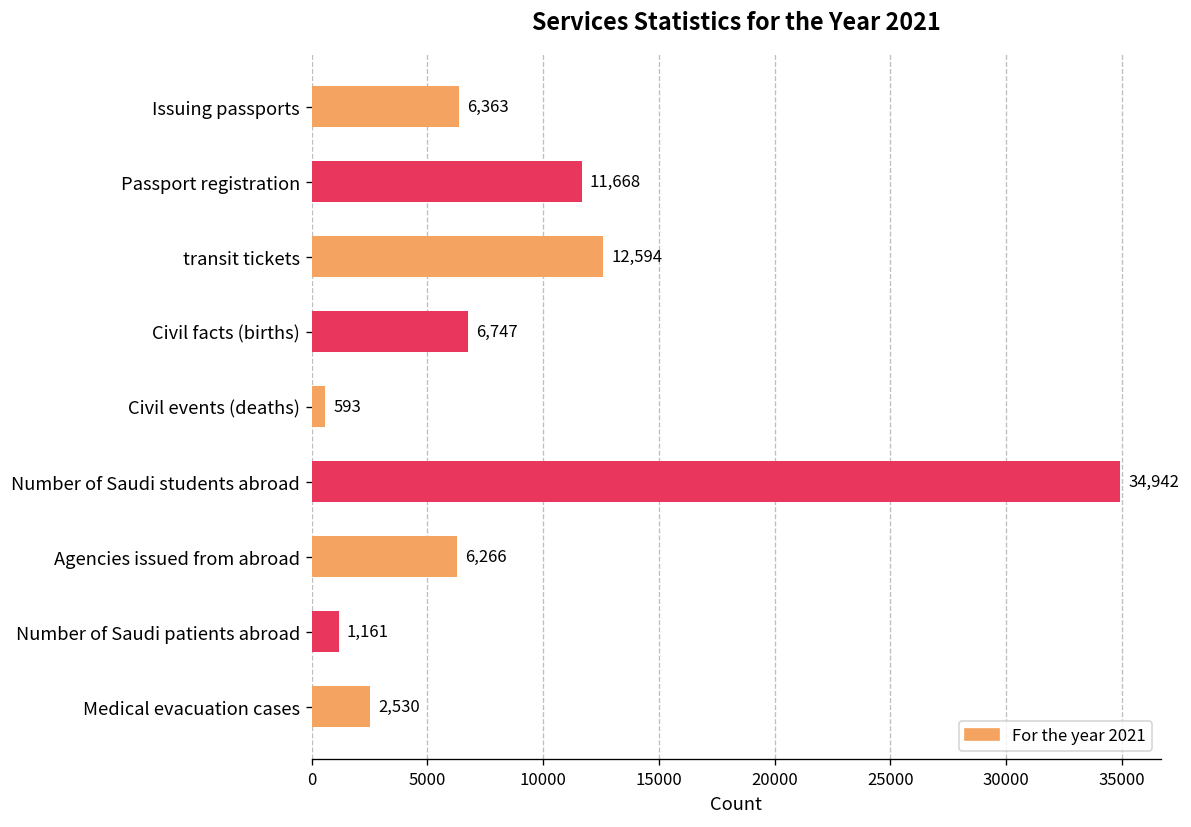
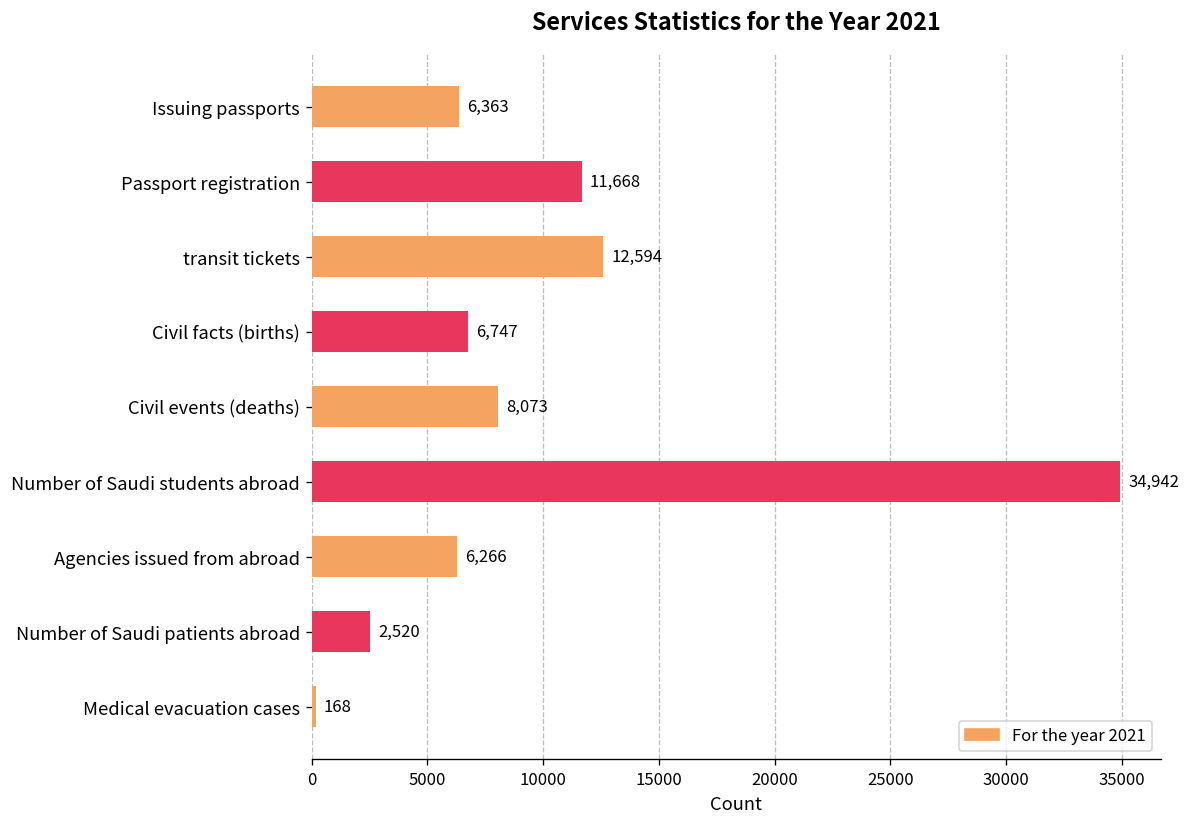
  {
    "Issuing passports": "6,363",
    "Passport registration": "11,668",
    "transit tickets": "12,594",
    "Civil facts (births)": "6,747",
-   "Civil events (deaths)": "593",
+   "Civil events (deaths)": "8,073",
    "Number of Saudi students abroad": "34,942",
    "Agencies issued from abroad": "6,266",
-   "Number of Saudi patients abroad": "1,161",
-   "Medical evacuation cases": "2,530"
+   "Number of Saudi patients abroad": "2,520",
+   "Medical evacuation cases": "168"
  }
